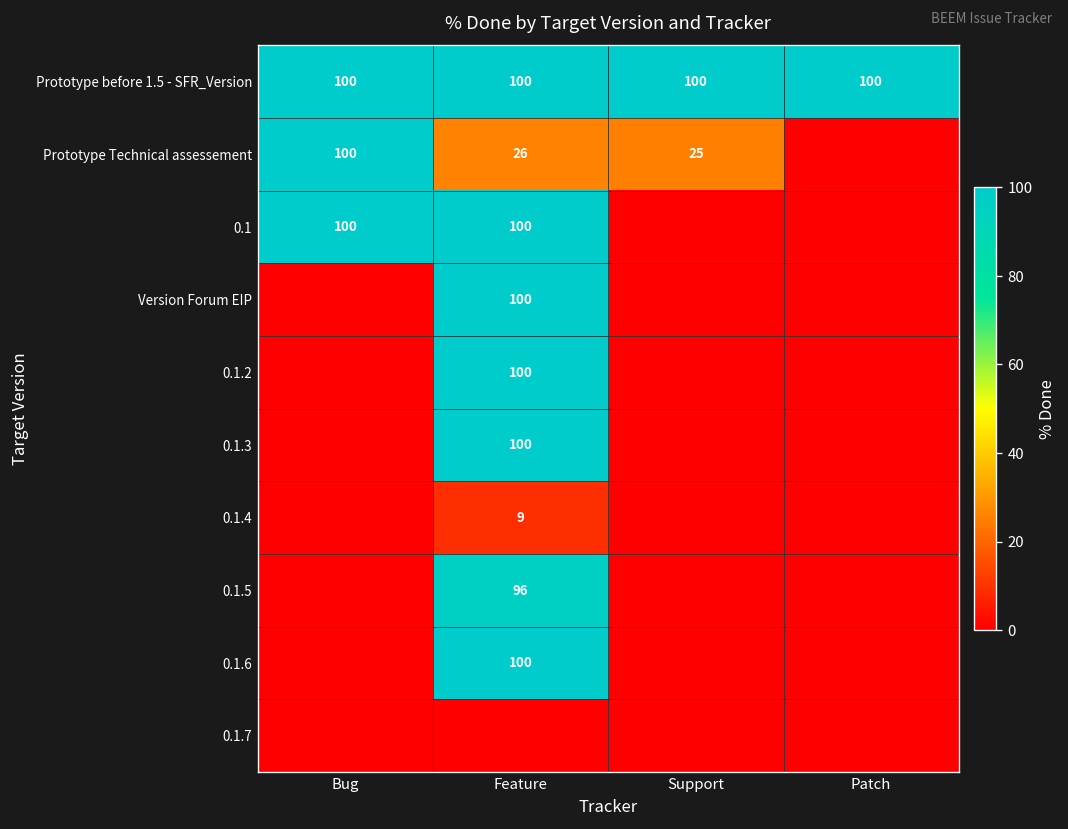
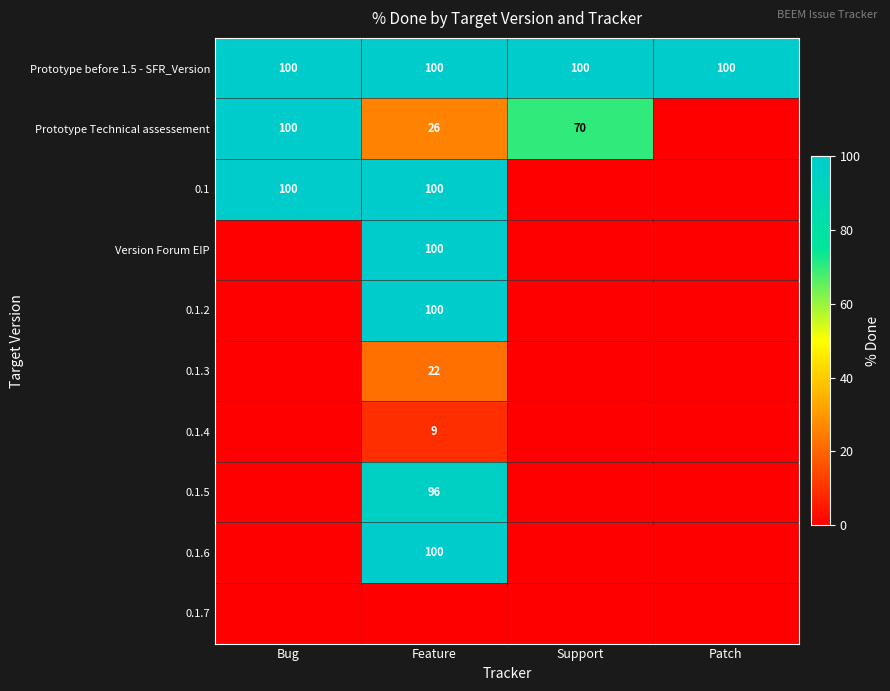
  {
    "Prototype before 1.5 - SFR_Version": {
      "Bug": 100,
      "Feature": 100,
      "Support": 100,
      "Patch": 100
    },
    "Prototype Technical assessement": {
      "Bug": 100,
      "Feature": 26,
-     "Support": 25
+     "Support": 70
    },
    "0.1": {
      "Bug": 100,
      "Feature": 100
    },
    "Version Forum EIP": {
      "Feature": 100
    },
    "0.1.2": {
      "Feature": 100
    },
    "0.1.3": {
-     "Feature": 100
+     "Feature": 22
    },
    "0.1.4": {
      "Feature": 9
    },
    "0.1.5": {
      "Feature": 96
    },
    "0.1.6": {
      "Feature": 100
    }
  }
